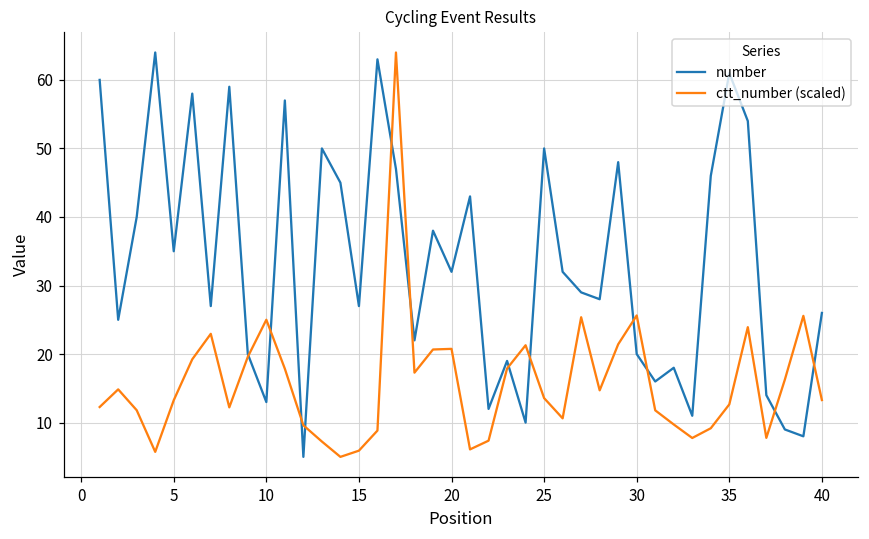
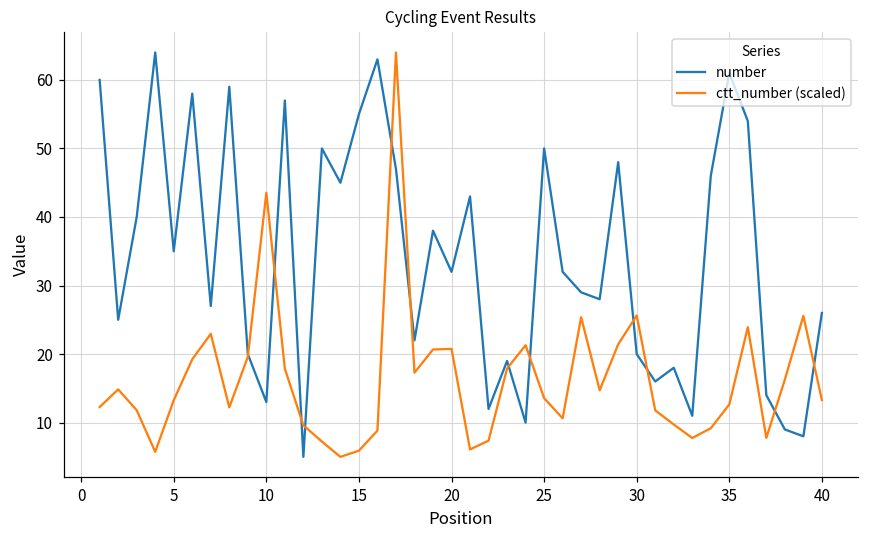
  {
    "number": {
      "5": 35,
      "10": 13,
-     "15": 27,
+     "15": 55,
      "20": 32,
      "25": 50,
      "30": 20,
      "40": 26
    },
    "ctt_number (scaled)": {
      "5": 13,
-     "10": 25,
+     "10": 44,
      "15": 6,
      "20": 21,
      "25": 14,
      "30": 26,
      "35": 13,
      "40": 13
    }
  }
